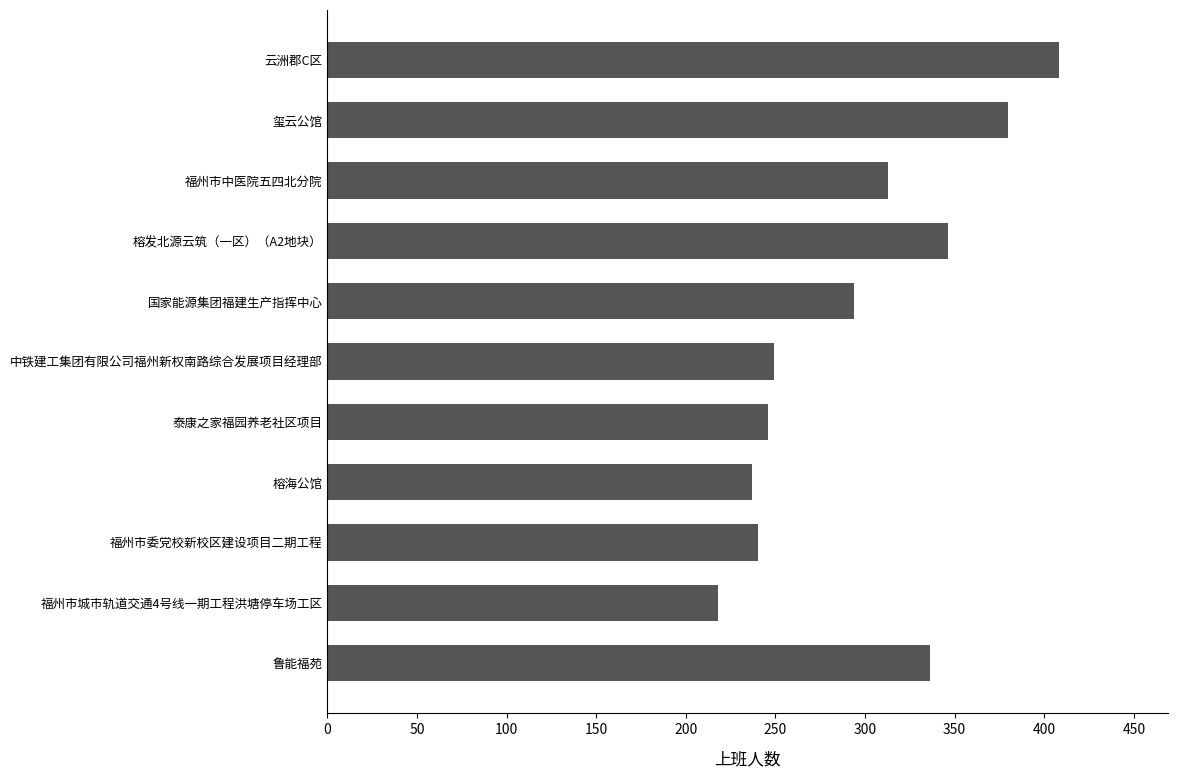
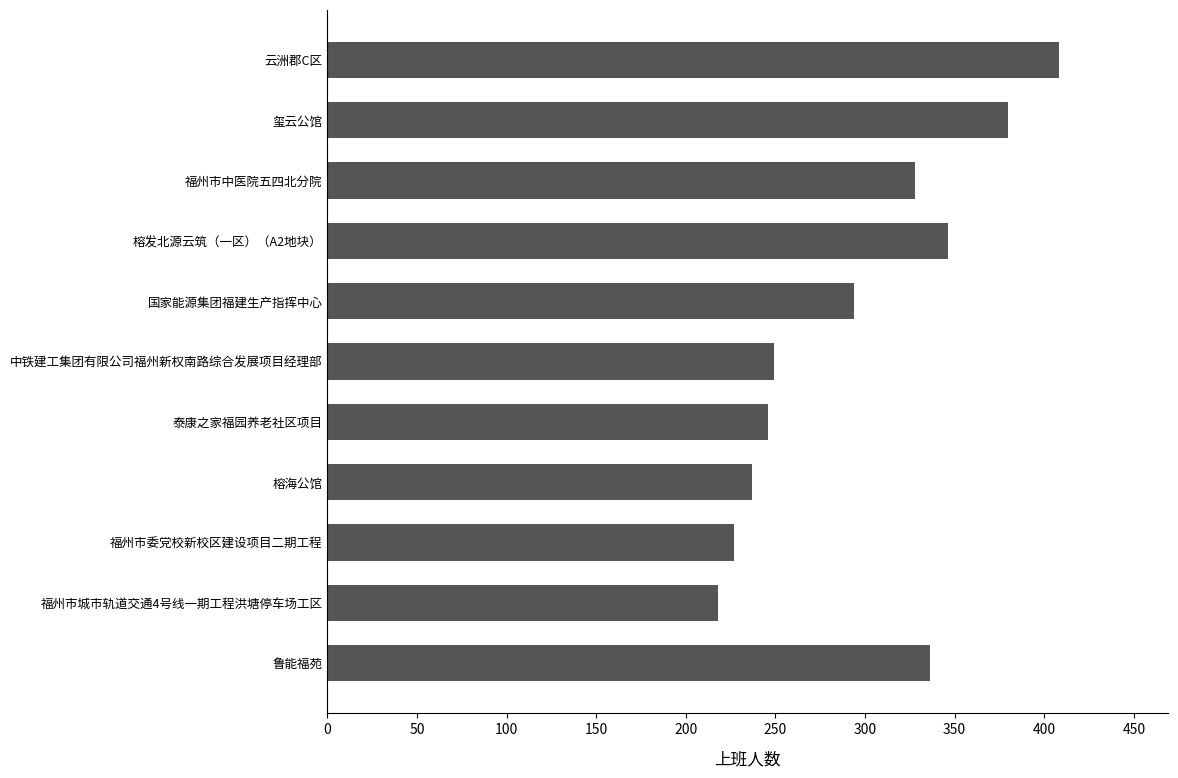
  {
    "云洲郡C区": 408,
    "玺云公馆": 380,
-   "福州市中医院五四北分院": 313,
+   "福州市中医院五四北分院": 328,
    "榕发北源云筑（一区）（A2地块）": 346,
    "国家能源集团福建生产指挥中心": 294,
    "中铁建工集团有限公司福州新权南路综合发展项目经理部": 249,
    "泰康之家福园养老社区项目": 246,
    "榕海公馆": 237,
-   "福州市委党校新校区建设项目二期工程": 240,
+   "福州市委党校新校区建设项目二期工程": 227,
    "福州市城市轨道交通4号线一期工程洪塘停车场工区": 218,
    "鲁能福苑": 336
  }
